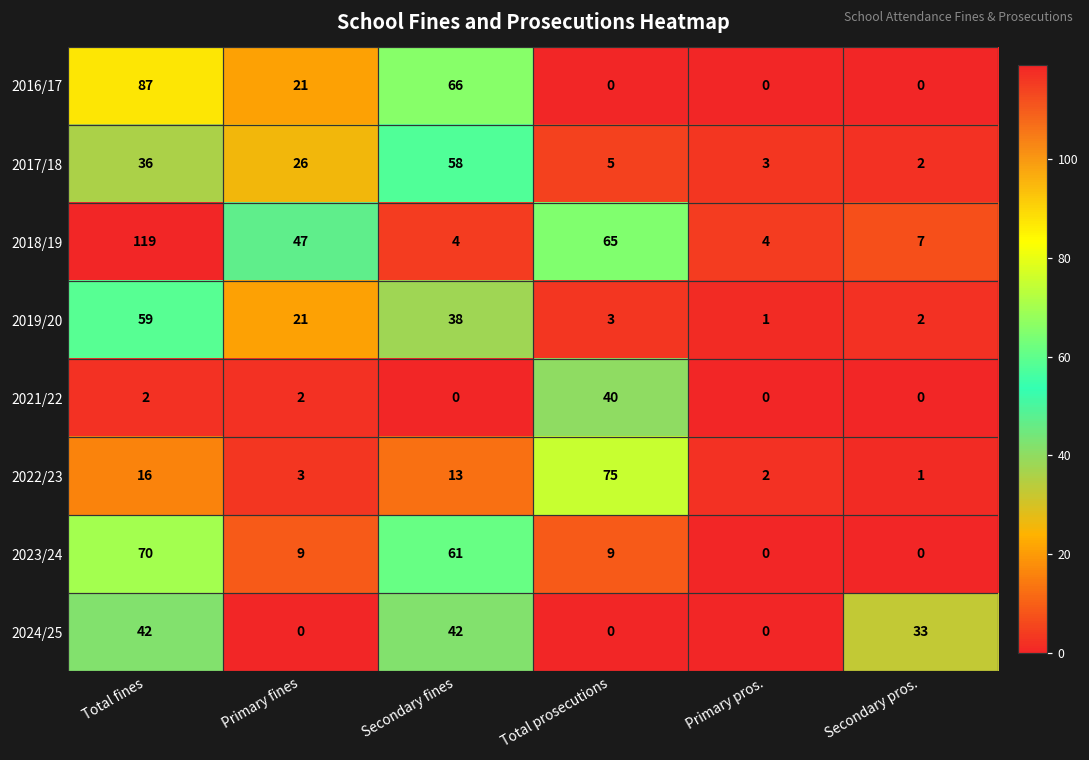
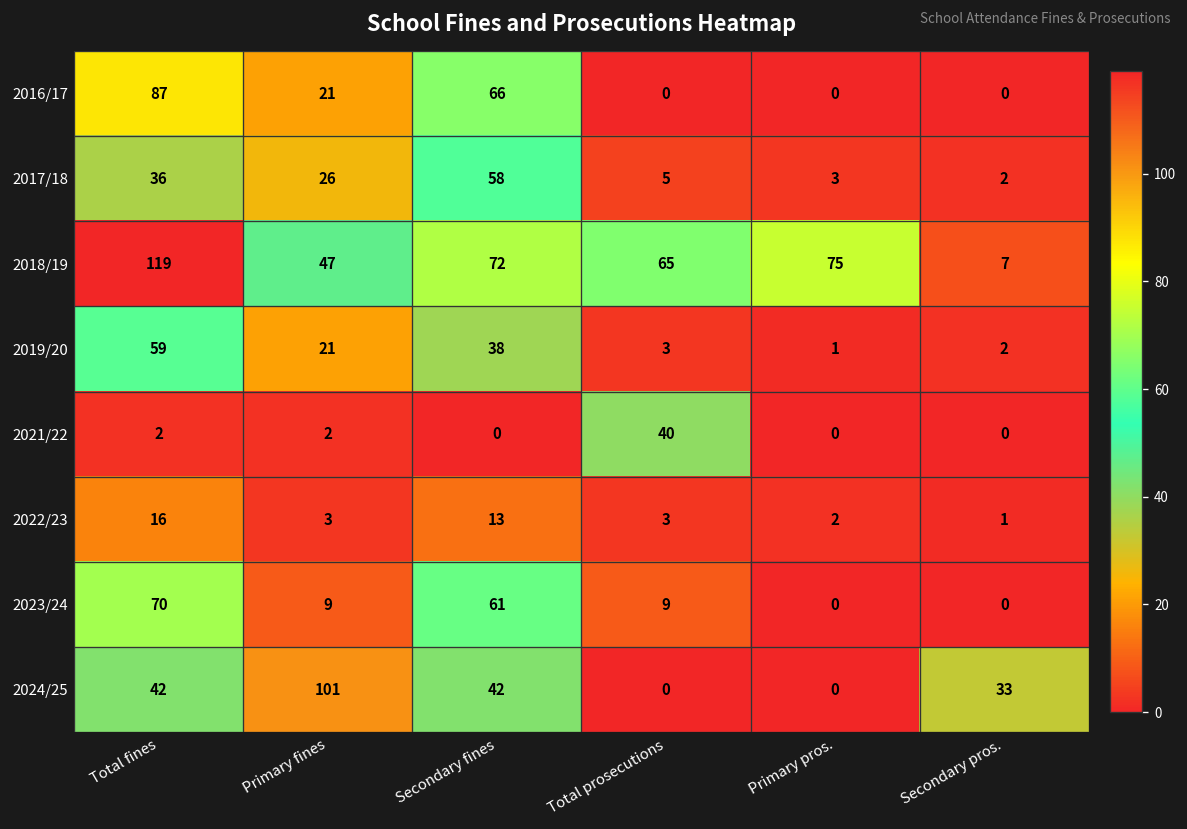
  {
    "2016/17": {
      "Total fines": 87,
      "Primary fines": 21,
      "Secondary fines": 66,
      "Total prosecutions": 0,
      "Primary pros.": 0,
      "Secondary pros.": 0
    },
    "2017/18": {
      "Total fines": 36,
      "Primary fines": 26,
      "Secondary fines": 58,
      "Total prosecutions": 5,
      "Primary pros.": 3,
      "Secondary pros.": 2
    },
    "2018/19": {
      "Total fines": 119,
      "Primary fines": 47,
-     "Secondary fines": 4,
+     "Secondary fines": 72,
      "Total prosecutions": 65,
-     "Primary pros.": 4,
+     "Primary pros.": 75,
      "Secondary pros.": 7
    },
    "2019/20": {
      "Total fines": 59,
      "Primary fines": 21,
      "Secondary fines": 38,
      "Total prosecutions": 3,
      "Primary pros.": 1,
      "Secondary pros.": 2
    },
    "2021/22": {
      "Total fines": 2,
      "Primary fines": 2,
      "Secondary fines": 0,
      "Total prosecutions": 40,
      "Primary pros.": 0,
      "Secondary pros.": 0
    },
    "2022/23": {
      "Total fines": 16,
      "Primary fines": 3,
      "Secondary fines": 13,
-     "Total prosecutions": 75,
+     "Total prosecutions": 3,
      "Primary pros.": 2,
      "Secondary pros.": 1
    },
    "2023/24": {
      "Total fines": 70,
      "Primary fines": 9,
      "Secondary fines": 61,
      "Total prosecutions": 9,
      "Primary pros.": 0,
      "Secondary pros.": 0
    },
    "2024/25": {
      "Total fines": 42,
-     "Primary fines": 0,
+     "Primary fines": 101,
      "Secondary fines": 42,
      "Total prosecutions": 0,
      "Primary pros.": 0,
      "Secondary pros.": 33
    }
  }
